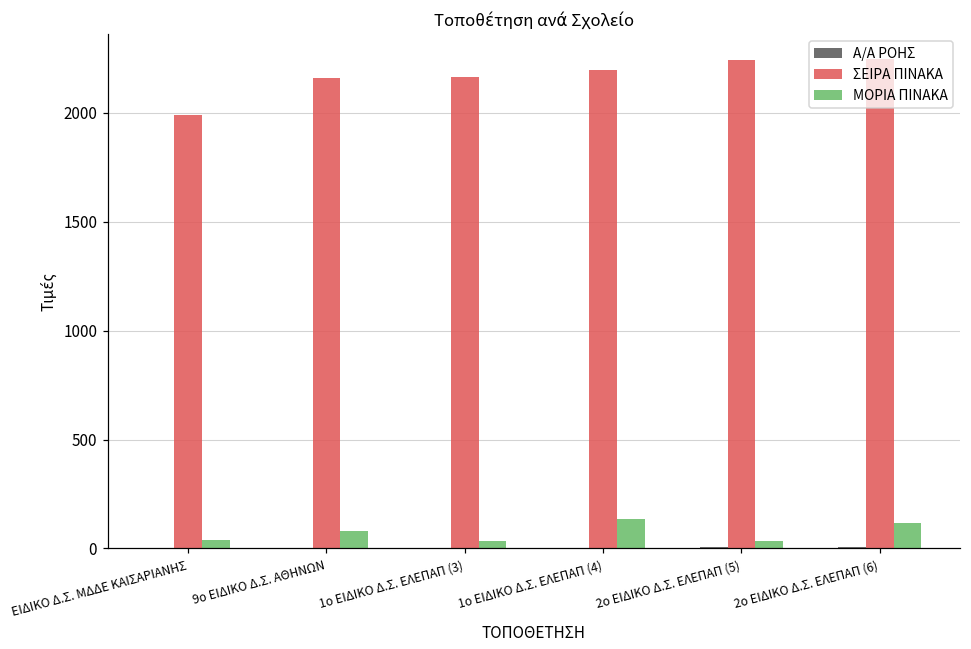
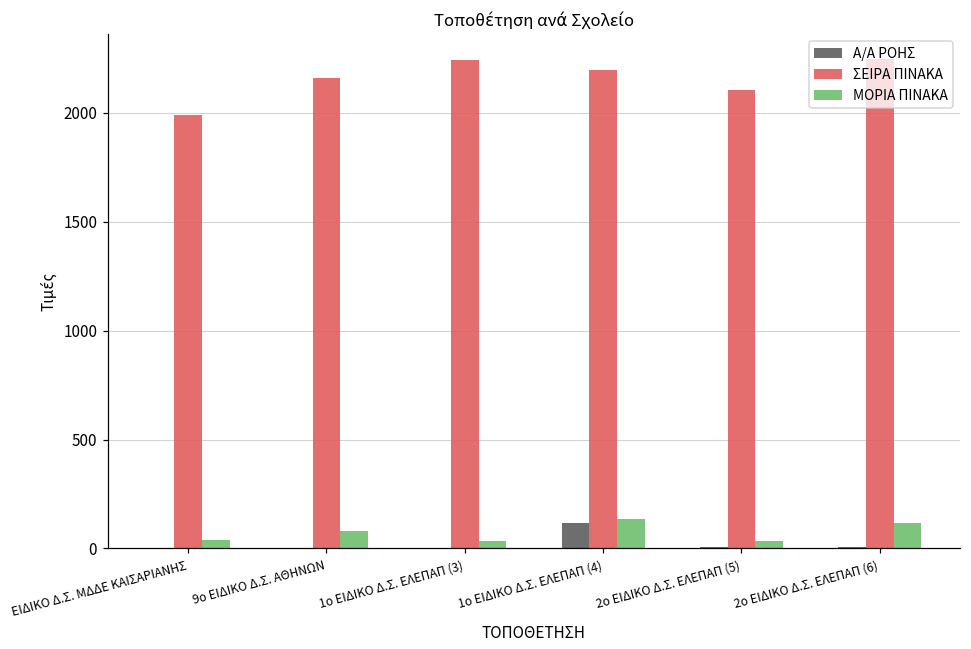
  {
    "Α/Α ΡΟΗΣ": {
-     "1ο ΕΙΔΙΚΟ Δ.Σ. ΕΛΕΠΑΠ (4)": 0
+     "1ο ΕΙΔΙΚΟ Δ.Σ. ΕΛΕΠΑΠ (4)": 120
    },
    "ΣΕΙΡΑ ΠΙΝΑΚΑ": {
      "ΕΙΔΙΚΟ Δ.Σ. ΜΔΔΕ ΚΑΙΣΑΡΙΑΝΗΣ": 1990,
      "9ο ΕΙΔΙΚΟ Δ.Σ. ΑΘΗΝΩΝ": 2160,
-     "1ο ΕΙΔΙΚΟ Δ.Σ. ΕΛΕΠΑΠ (3)": 2160,
+     "1ο ΕΙΔΙΚΟ Δ.Σ. ΕΛΕΠΑΠ (3)": 2240,
      "1ο ΕΙΔΙΚΟ Δ.Σ. ΕΛΕΠΑΠ (4)": 2200,
-     "2ο ΕΙΔΙΚΟ Δ.Σ. ΕΛΕΠΑΠ (5)": 2240
+     "2ο ΕΙΔΙΚΟ Δ.Σ. ΕΛΕΠΑΠ (5)": 2110
    },
    "ΜΟΡΙΑ ΠΙΝΑΚΑ": {
      "ΕΙΔΙΚΟ Δ.Σ. ΜΔΔΕ ΚΑΙΣΑΡΙΑΝΗΣ": 40,
      "9ο ΕΙΔΙΚΟ Δ.Σ. ΑΘΗΝΩΝ": 80,
      "1ο ΕΙΔΙΚΟ Δ.Σ. ΕΛΕΠΑΠ (3)": 40,
      "1ο ΕΙΔΙΚΟ Δ.Σ. ΕΛΕΠΑΠ (4)": 130,
      "2ο ΕΙΔΙΚΟ Δ.Σ. ΕΛΕΠΑΠ (5)": 30,
      "2ο ΕΙΔΙΚΟ Δ.Σ. ΕΛΕΠΑΠ (6)": 120
    }
  }
